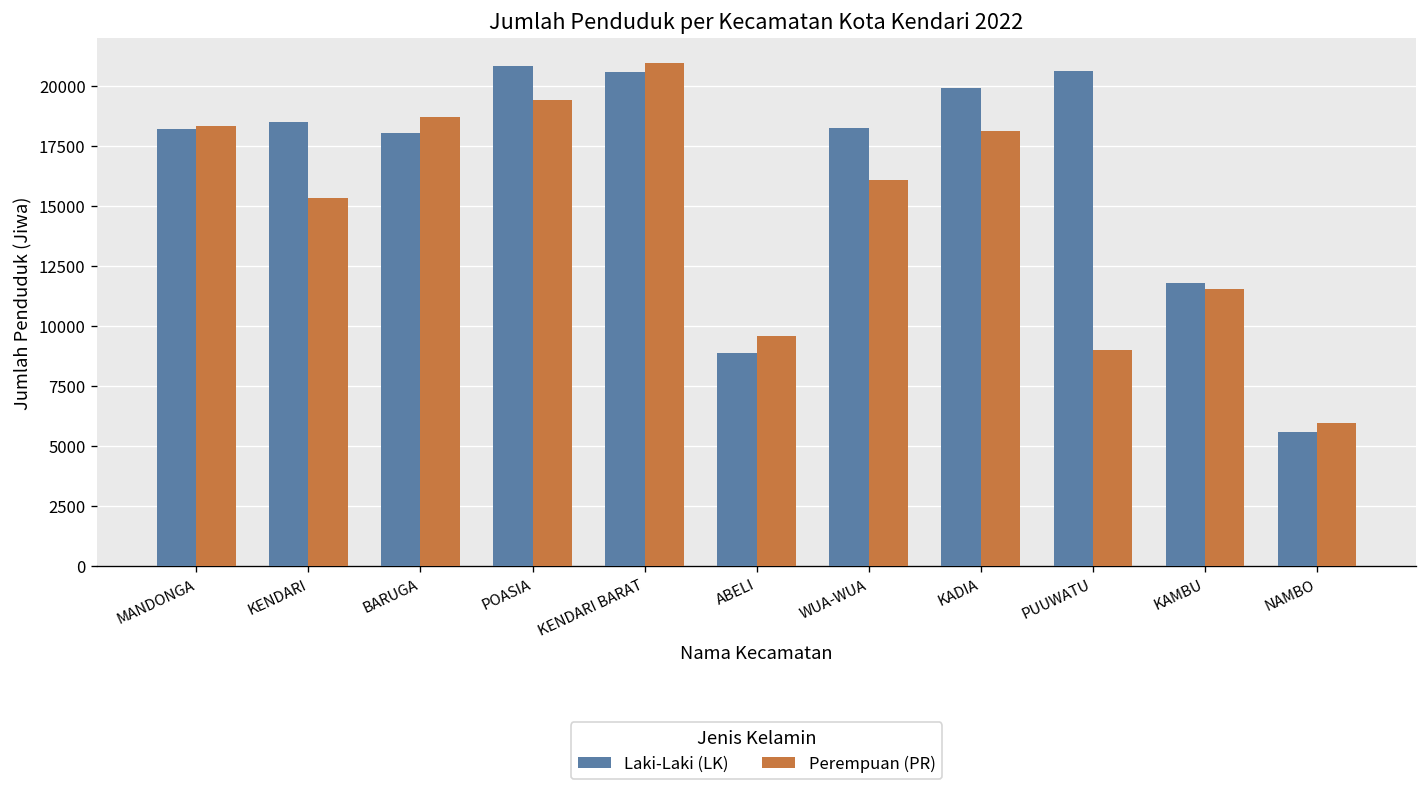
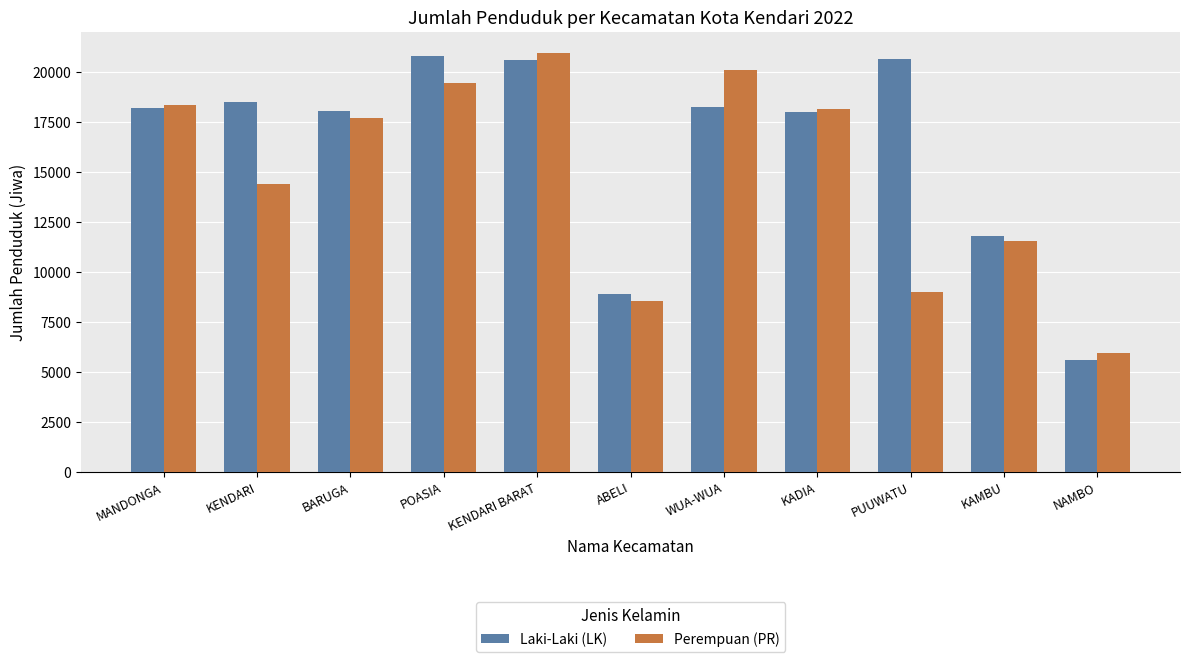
  {
    "Laki-Laki (LK)": {
      "MANDONGA": 18200,
      "KENDARI": 18500,
      "BARUGA": 18000,
      "POASIA": 20800,
      "KENDARI BARAT": 20600,
      "ABELI": 8900,
      "WUA-WUA": 18300,
-     "KADIA": 19900,
+     "KADIA": 18000,
      "PUUWATU": 20600,
      "KAMBU": 11800,
      "NAMBO": 5600
    },
    "Perempuan (PR)": {
      "MANDONGA": 18300,
-     "KENDARI": 15300,
-     "BARUGA": 18700,
+     "KENDARI": 14400,
+     "BARUGA": 17700,
      "POASIA": 19400,
      "KENDARI BARAT": 20900,
-     "ABELI": 9600,
-     "WUA-WUA": 16100,
+     "ABELI": 8600,
+     "WUA-WUA": 20100,
      "KADIA": 18100,
      "PUUWATU": 9000,
      "KAMBU": 11500,
      "NAMBO": 5900
    }
  }
